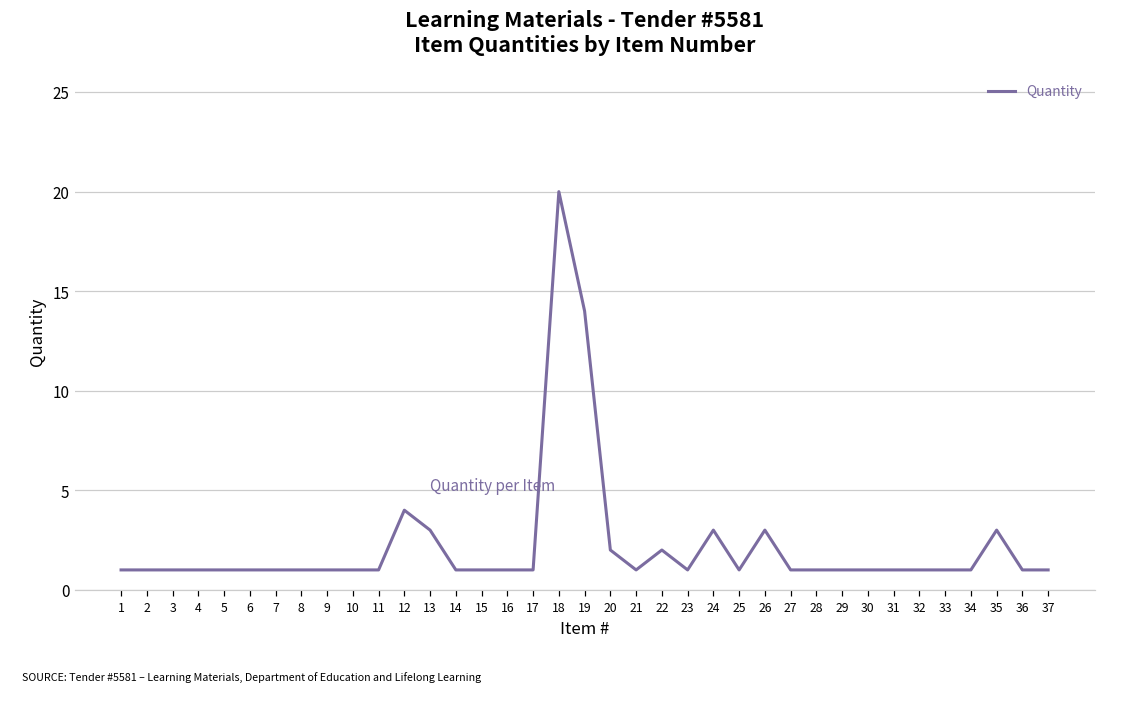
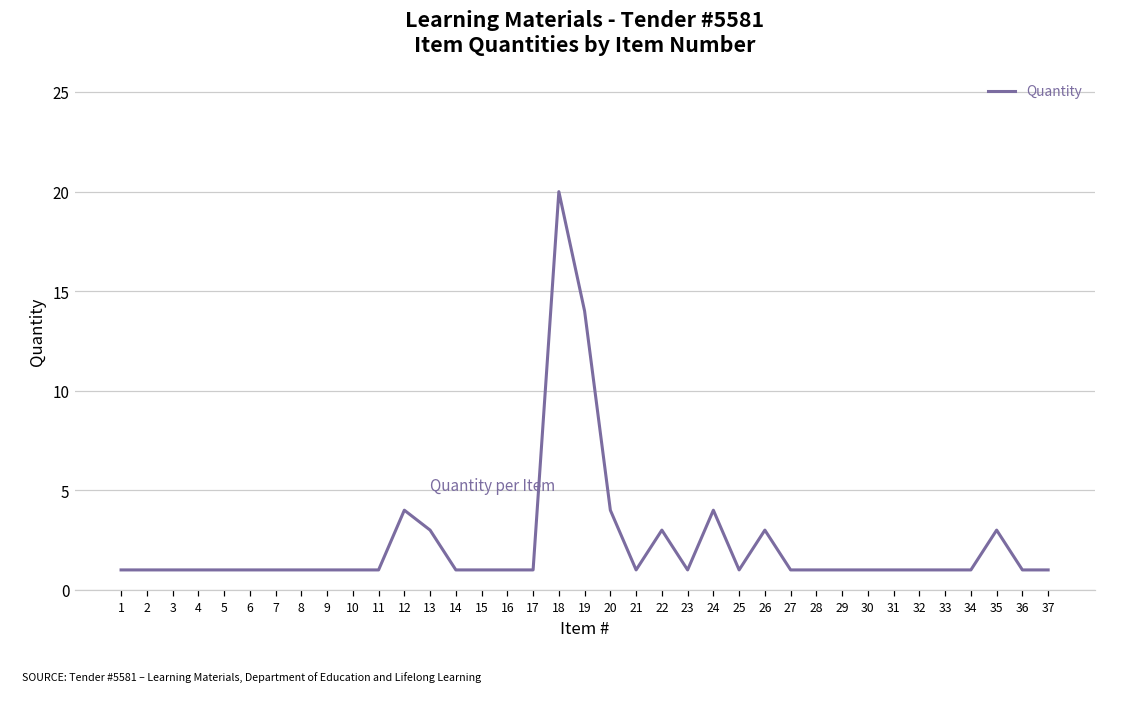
  {
    "1": 1,
    "2": 1,
    "3": 1,
    "4": 1,
    "5": 1,
    "6": 1,
    "7": 1,
    "8": 1,
    "9": 1,
    "10": 1,
    "11": 1,
    "12": 4,
    "13": 3,
    "14": 1,
    "15": 1,
    "16": 1,
    "17": 1,
    "18": 20,
    "19": 14,
-   "20": 2,
+   "20": 4,
    "21": 1,
-   "22": 2,
+   "22": 3,
    "23": 1,
-   "24": 3,
+   "24": 4,
    "25": 1,
    "26": 3,
    "27": 1,
    "28": 1,
    "29": 1,
    "30": 1,
    "31": 1,
    "32": 1,
    "33": 1,
    "34": 1,
    "35": 3,
    "36": 1,
    "37": 1
  }
